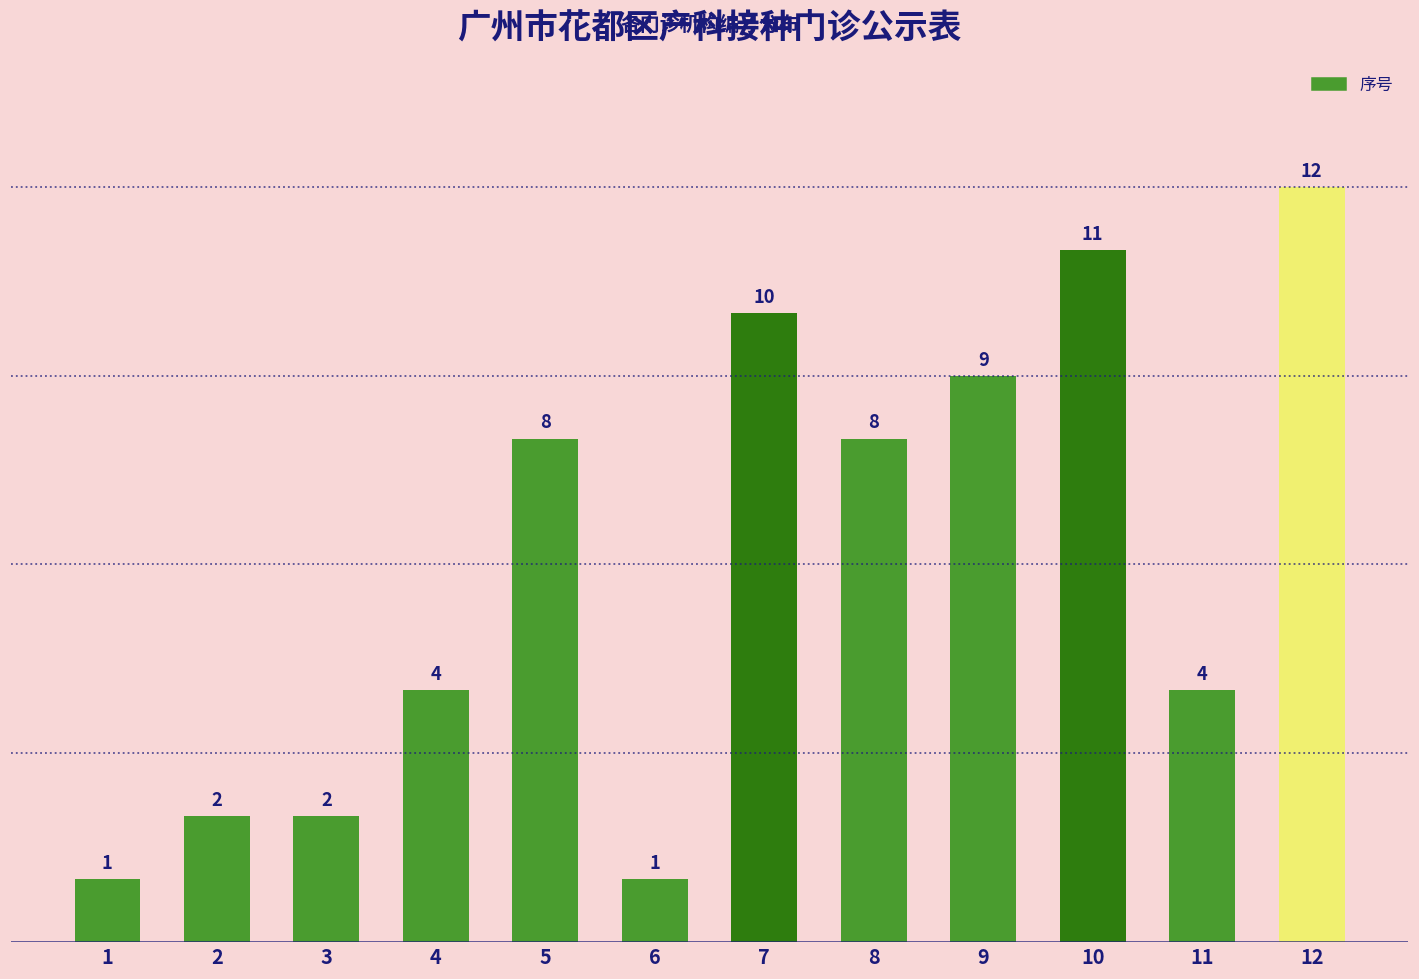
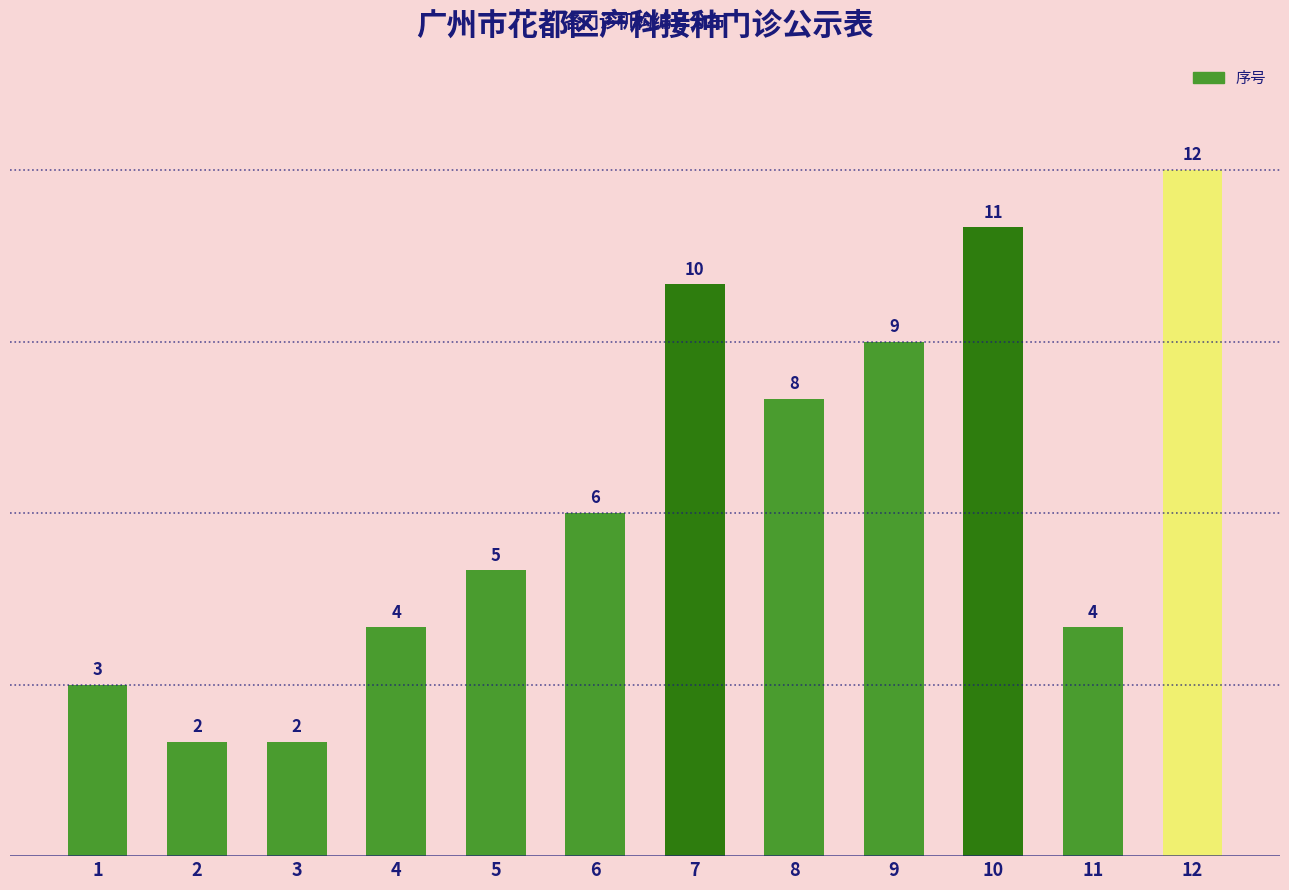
  {
-   "1": 1,
+   "1": 3,
    "2": 2,
    "3": 2,
    "4": 4,
-   "5": 8,
-   "6": 1,
+   "5": 5,
+   "6": 6,
    "7": 10,
    "8": 8,
    "9": 9,
    "10": 11,
    "11": 4,
    "12": 12
  }
